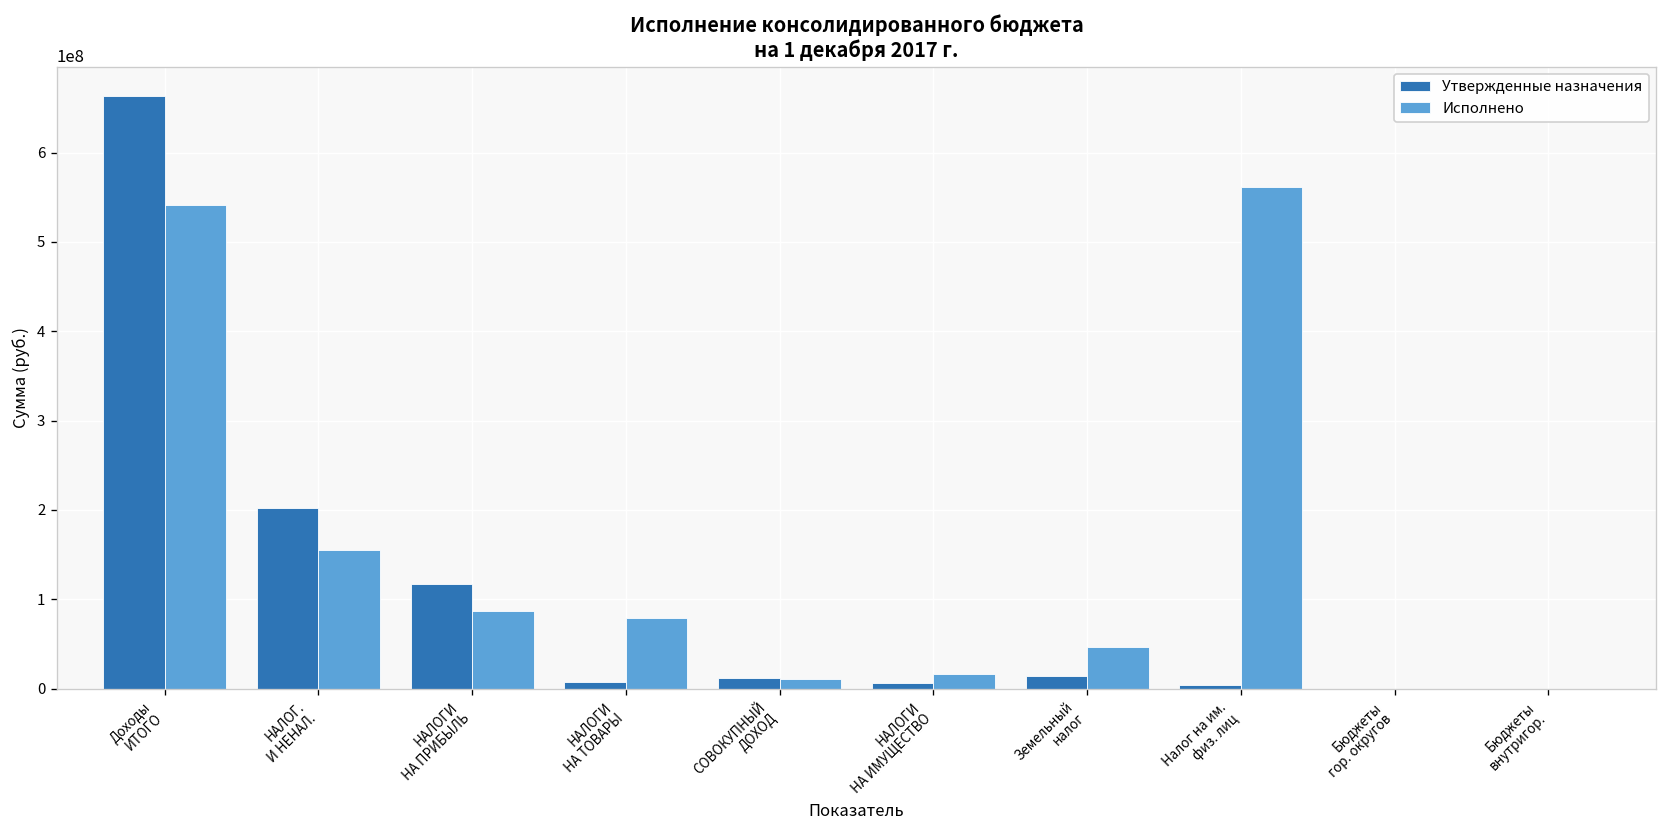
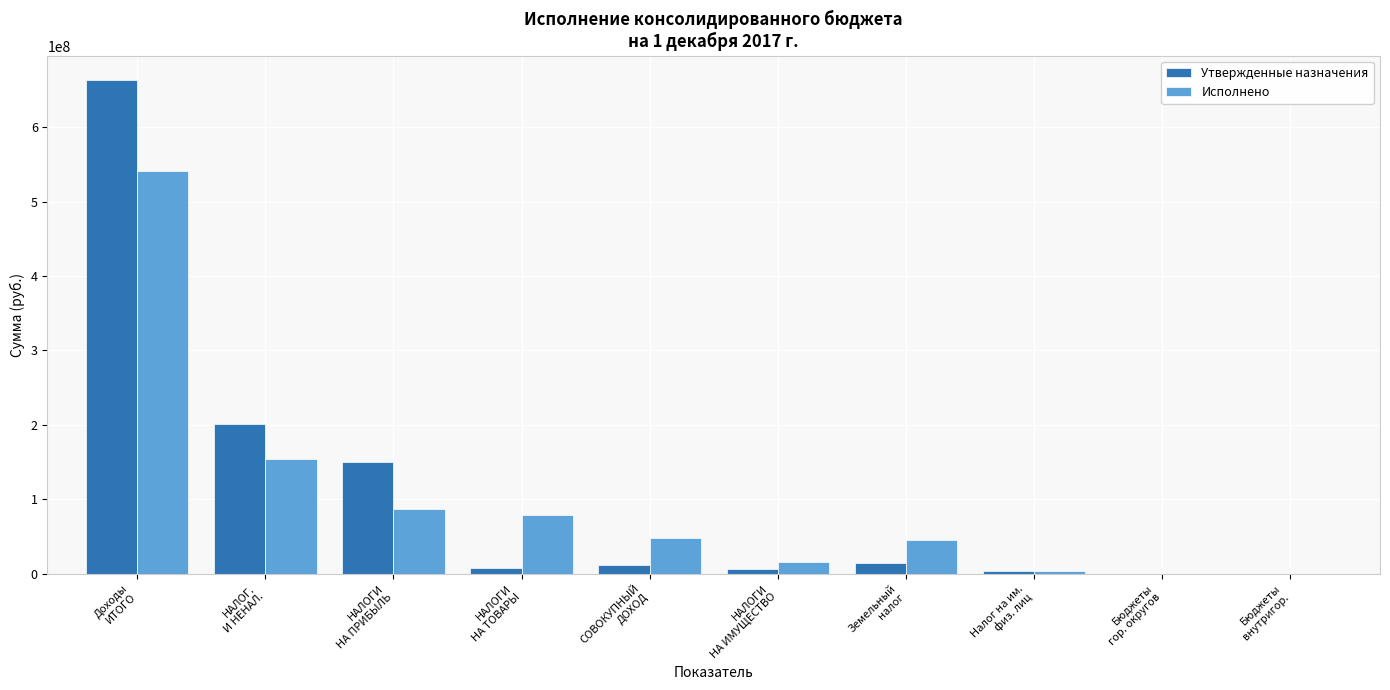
  {
    "Утвержденные назначения": {
      "Доходы ИТОГО": 660000000,
      "НАЛОГ. И НЕНАЛ.": 200000000,
-     "НАЛОГИ НА ПРИБЫЛЬ": 120000000,
+     "НАЛОГИ НА ПРИБЫЛЬ": 150000000,
      "НАЛОГИ НА ТОВАРЫ": 10000000,
      "СОВОКУПНЫЙ ДОХОД": 10000000,
      "НАЛОГИ НА ИМУЩЕСТВО": 10000000,
      "Земельный налог": 10000000,
      "Налог на им. физ. лиц": 0,
      "Бюджеты гор. округов": 0,
      "Бюджеты внутригор.": 0
    },
    "Исполнено": {
      "Доходы ИТОГО": 540000000,
      "НАЛОГ. И НЕНАЛ.": 150000000,
      "НАЛОГИ НА ПРИБЫЛЬ": 90000000,
      "НАЛОГИ НА ТОВАРЫ": 80000000,
-     "СОВОКУПНЫЙ ДОХОД": 10000000,
+     "СОВОКУПНЫЙ ДОХОД": 50000000,
      "НАЛОГИ НА ИМУЩЕСТВО": 20000000,
      "Земельный налог": 50000000,
-     "Налог на им. физ. лиц": 560000000,
+     "Налог на им. физ. лиц": 0,
      "Бюджеты гор. округов": 0,
      "Бюджеты внутригор.": 0
    }
  }
